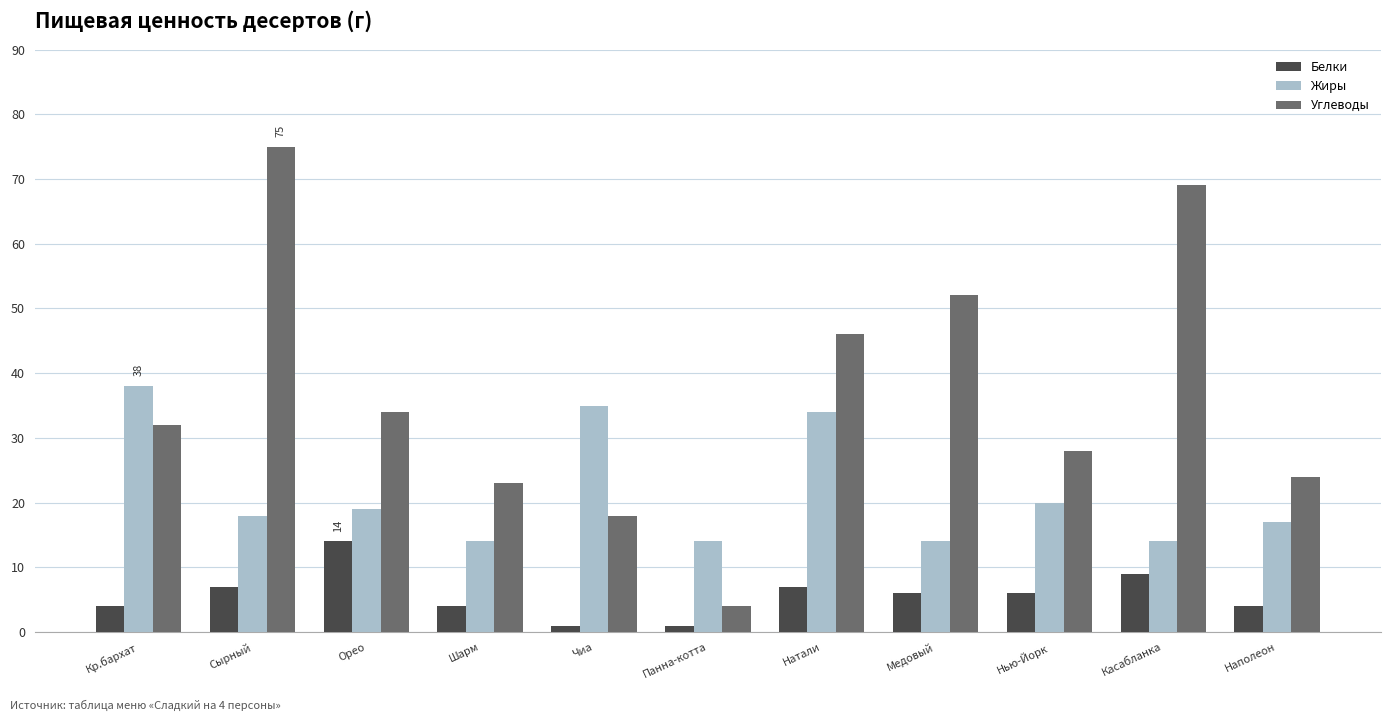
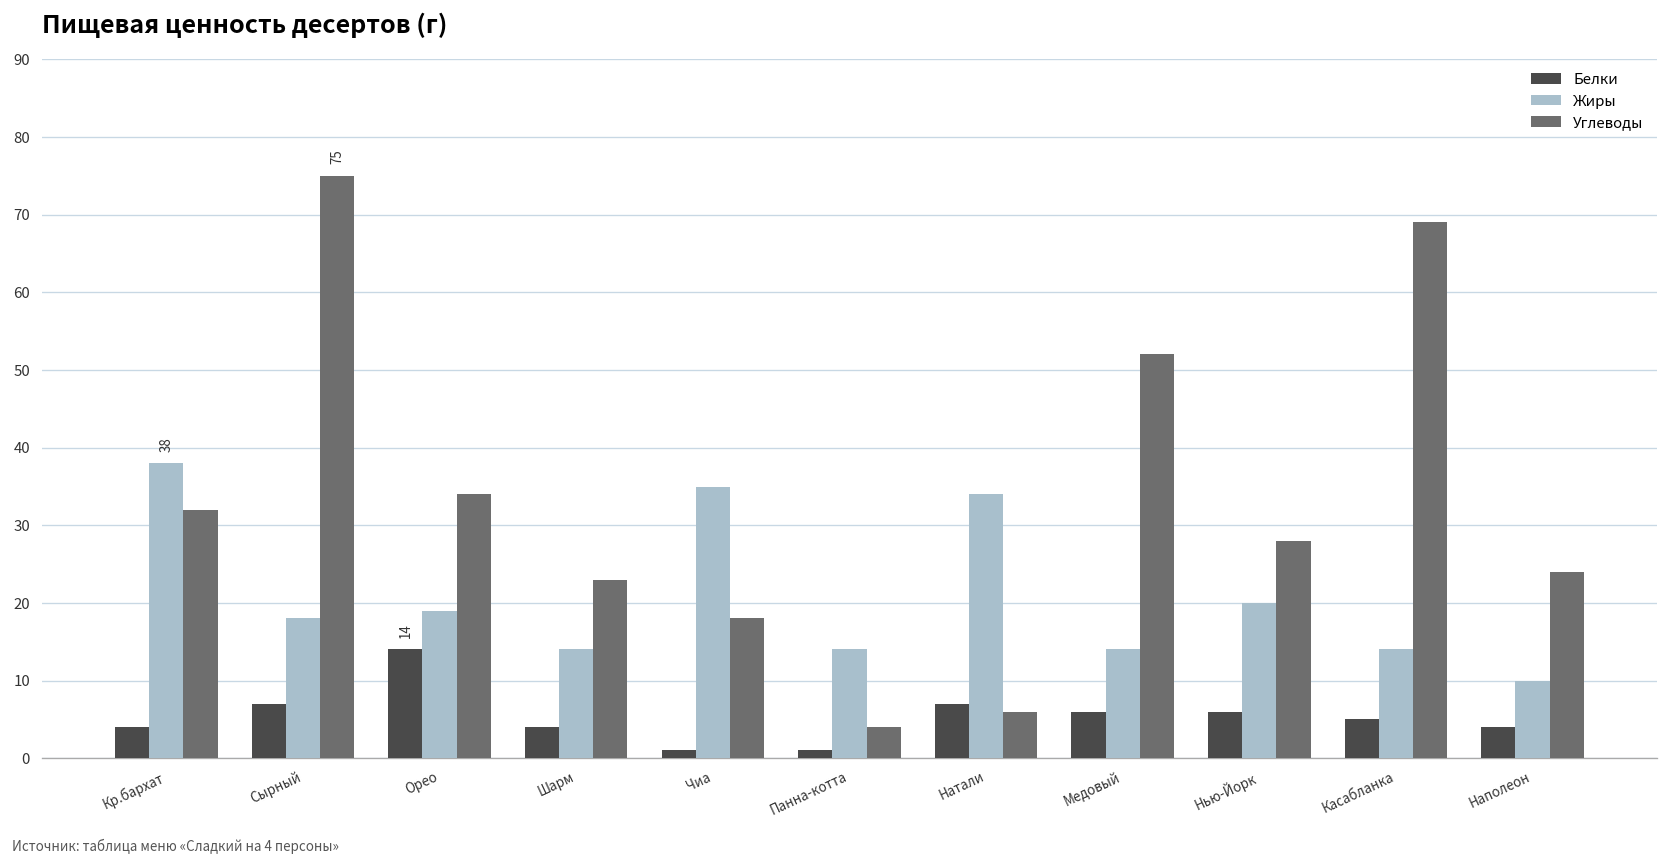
  {
    "Белки": {
      "Кр.бархат": 4,
      "Сырный": 7,
      "Шарм": 4,
      "Чиа": 1,
      "Панна-котта": 1,
      "Натали": 7,
      "Медовый": 6,
      "Нью-Йорк": 6,
-     "Касабланка": 9,
+     "Касабланка": 5,
      "Наполеон": 4
    },
    "Жиры": {
      "Сырный": 18,
      "Орео": 19,
      "Шарм": 14,
      "Чиа": 35,
      "Панна-котта": 14,
      "Натали": 34,
      "Медовый": 14,
      "Нью-Йорк": 20,
      "Касабланка": 14,
-     "Наполеон": 17
+     "Наполеон": 10
    },
    "Углеводы": {
      "Кр.бархат": 32,
      "Орео": 34,
      "Шарм": 23,
      "Чиа": 18,
      "Панна-котта": 4,
-     "Натали": 46,
+     "Натали": 6,
      "Медовый": 52,
      "Нью-Йорк": 28,
      "Касабланка": 69,
      "Наполеон": 24
    }
  }
